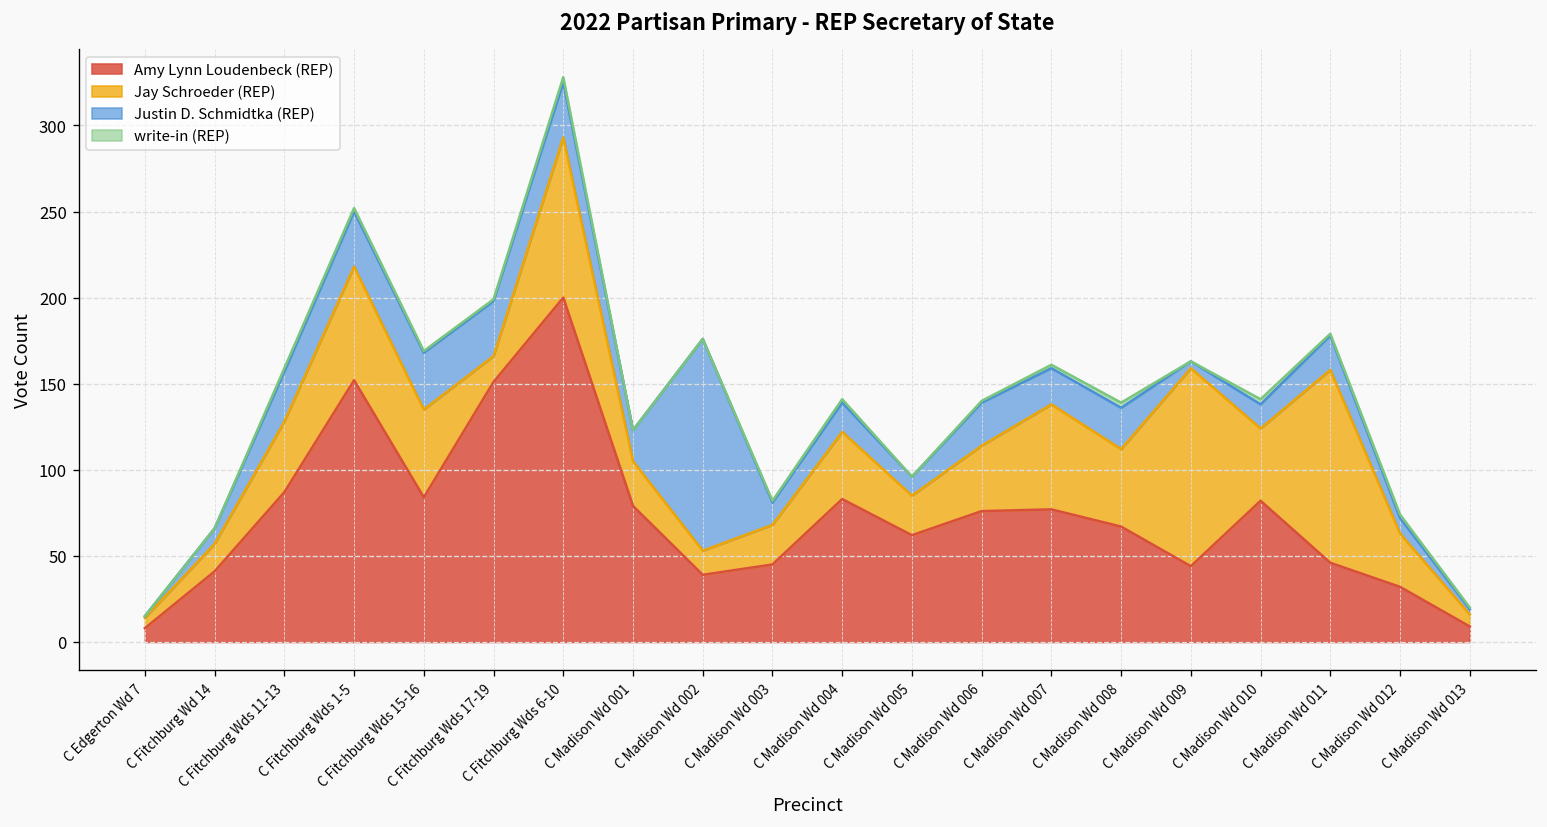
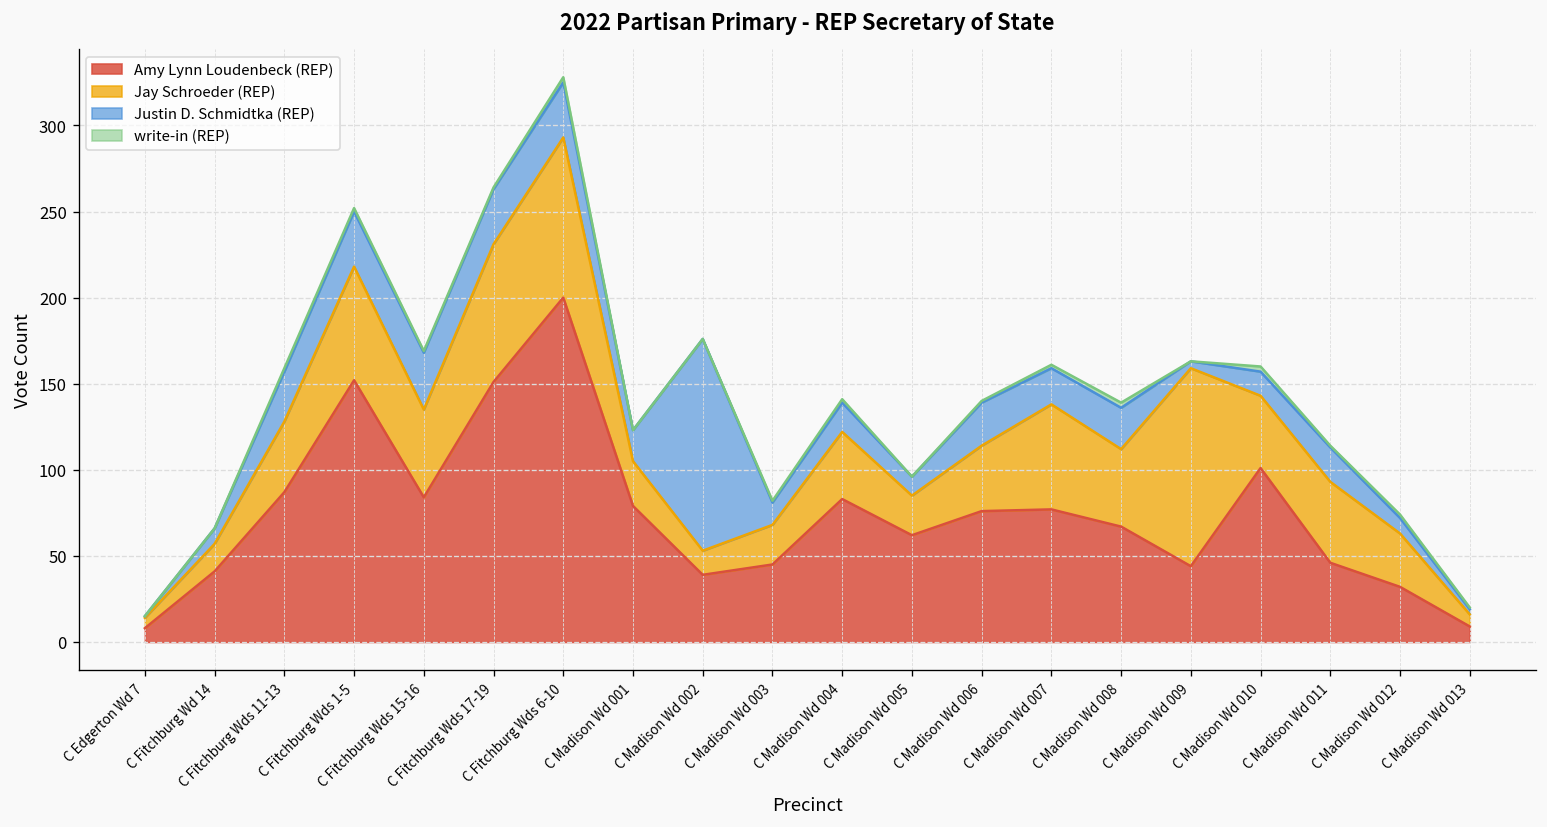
  {
    "Amy Lynn Loudenbeck (REP)": {
      "C Edgerton Wd 7": 8,
      "C Fitchburg Wd 14": 41,
      "C Fitchburg Wds 11-13": 87,
      "C Fitchburg Wds 1-5": 152,
      "C Fitchburg Wds 15-16": 84,
      "C Fitchburg Wds 17-19": 151,
      "C Fitchburg Wds 6-10": 200,
      "C Madison Wd 001": 79,
      "C Madison Wd 002": 39,
      "C Madison Wd 003": 45,
      "C Madison Wd 004": 83,
      "C Madison Wd 005": 62,
      "C Madison Wd 006": 76,
      "C Madison Wd 007": 77,
      "C Madison Wd 008": 67,
      "C Madison Wd 009": 44,
-     "C Madison Wd 010": 82,
+     "C Madison Wd 010": 101,
      "C Madison Wd 011": 46,
      "C Madison Wd 012": 32,
      "C Madison Wd 013": 9
    },
    "Jay Schroeder (REP)": {
      "C Fitchburg Wd 14": 16,
      "C Fitchburg Wds 11-13": 41,
      "C Fitchburg Wds 1-5": 66,
      "C Fitchburg Wds 15-16": 51,
-     "C Fitchburg Wds 17-19": 15,
+     "C Fitchburg Wds 17-19": 80,
      "C Fitchburg Wds 6-10": 93,
      "C Madison Wd 001": 26,
      "C Madison Wd 002": 14,
      "C Madison Wd 003": 23,
      "C Madison Wd 004": 39,
      "C Madison Wd 005": 23,
      "C Madison Wd 006": 38,
      "C Madison Wd 007": 61,
      "C Madison Wd 008": 45,
      "C Madison Wd 009": 115,
      "C Madison Wd 010": 42,
-     "C Madison Wd 011": 112,
+     "C Madison Wd 011": 47,
      "C Madison Wd 012": 31,
      "C Madison Wd 013": 7
    },
    "Justin D. Schmidtka (REP)": {
      "C Fitchburg Wds 11-13": 29,
      "C Fitchburg Wds 1-5": 32,
      "C Fitchburg Wds 6-10": 32,
      "C Madison Wd 004": 17,
      "C Madison Wd 007": 21,
      "C Madison Wd 008": 24,
      "C Madison Wd 010": 14,
      "C Madison Wd 012": 9
    },
    "write-in (REP)": {
      "C Fitchburg Wds 11-13": 2,
      "C Fitchburg Wds 1-5": 2,
      "C Fitchburg Wds 6-10": 3,
      "C Madison Wd 004": 2,
      "C Madison Wd 007": 2,
      "C Madison Wd 008": 3,
      "C Madison Wd 010": 3,
      "C Madison Wd 012": 2
    }
  }
